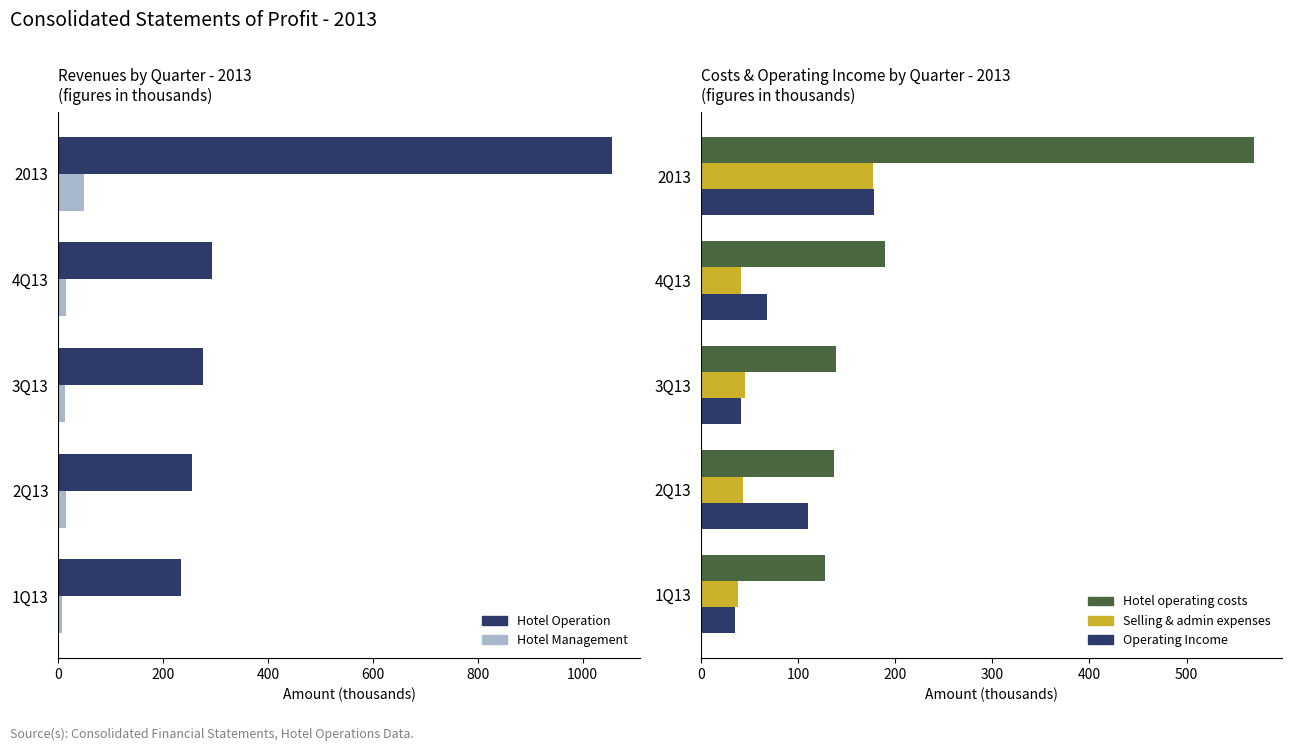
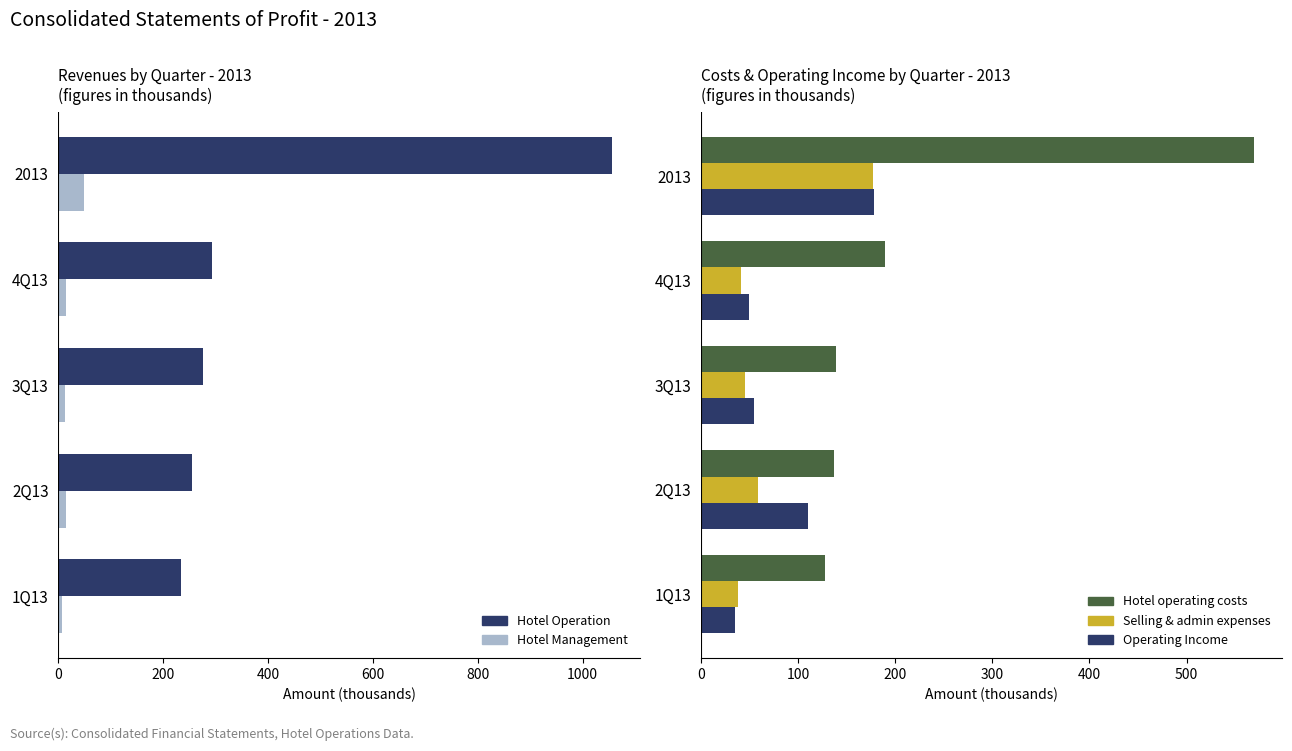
  {
    "Costs & Operating Income by Quarter - 2013 (figures in thousands)": {
      "Hotel operating costs": {
        "2013": 570,
        "4Q13": 190,
        "3Q13": 140,
        "2Q13": 140,
        "1Q13": 130
      },
      "Selling & admin expenses": {
        "2013": 180,
        "4Q13": 40,
        "3Q13": 50,
-       "2Q13": 40,
+       "2Q13": 60,
        "1Q13": 40
      },
      "Operating Income": {
        "2013": 180,
-       "4Q13": 70,
-       "3Q13": 40,
+       "4Q13": 50,
+       "3Q13": 50,
        "2Q13": 110,
        "1Q13": 40
      }
    }
  }
